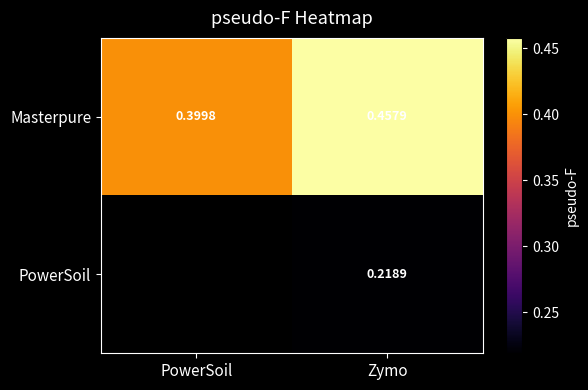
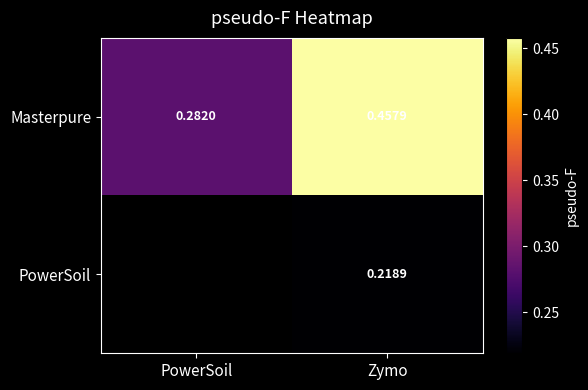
  {
    "Masterpure": {
-     "PowerSoil": 0.3998,
+     "PowerSoil": 0.2820,
      "Zymo": 0.4579
    },
    "PowerSoil": {
      "Zymo": 0.2189
    }
  }
